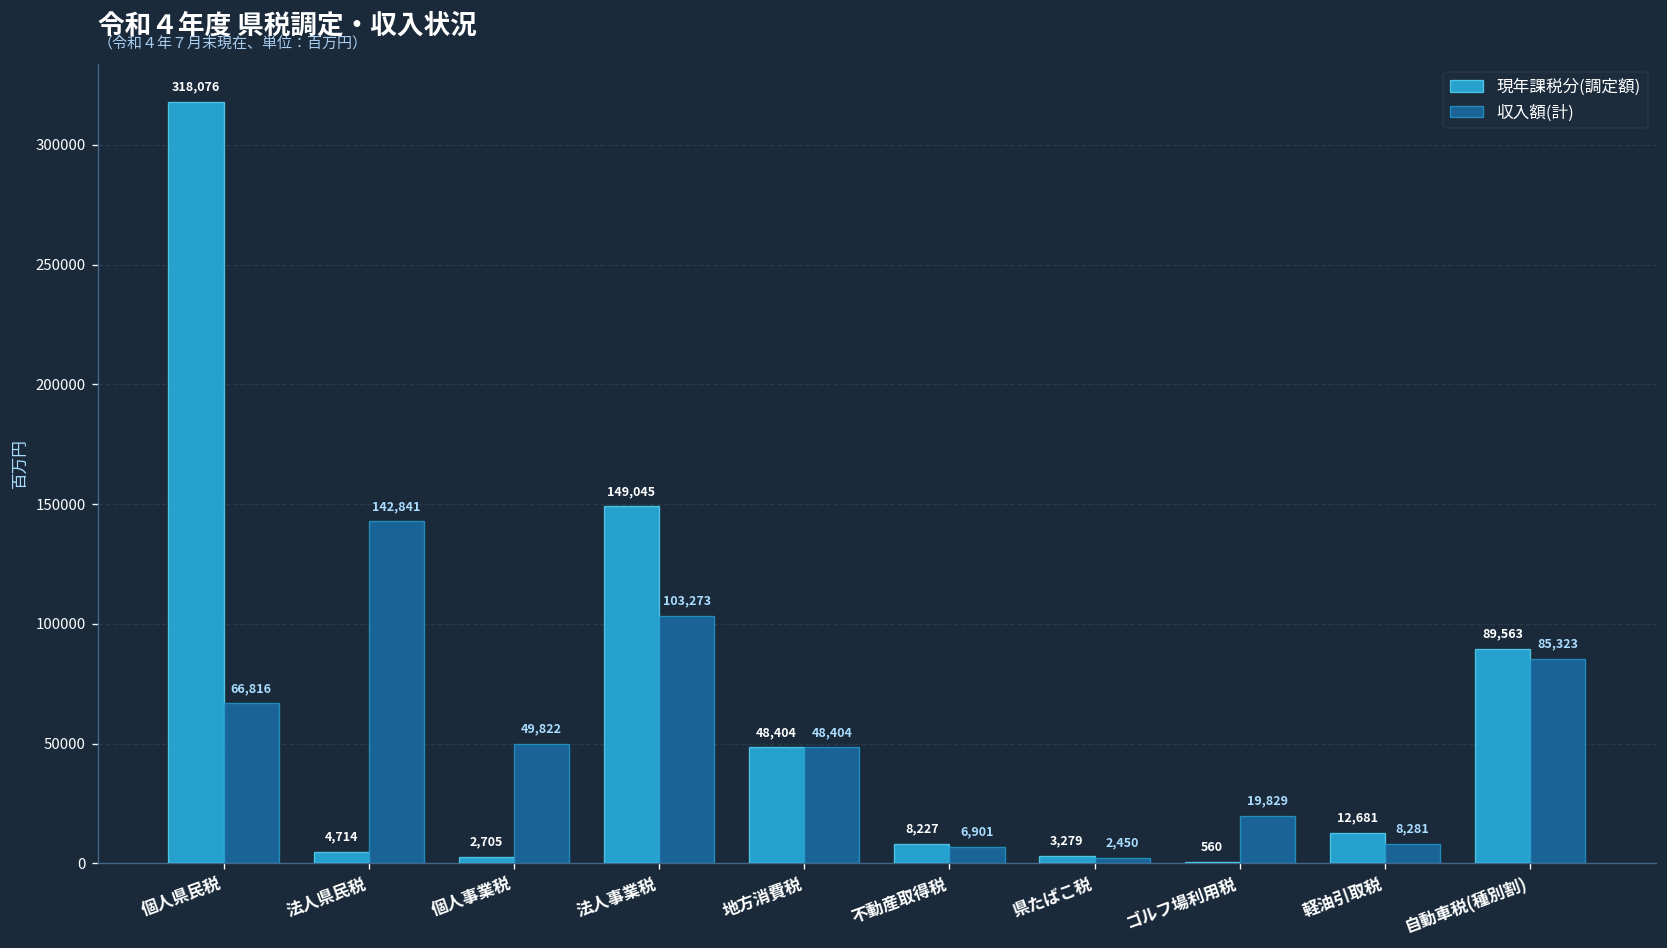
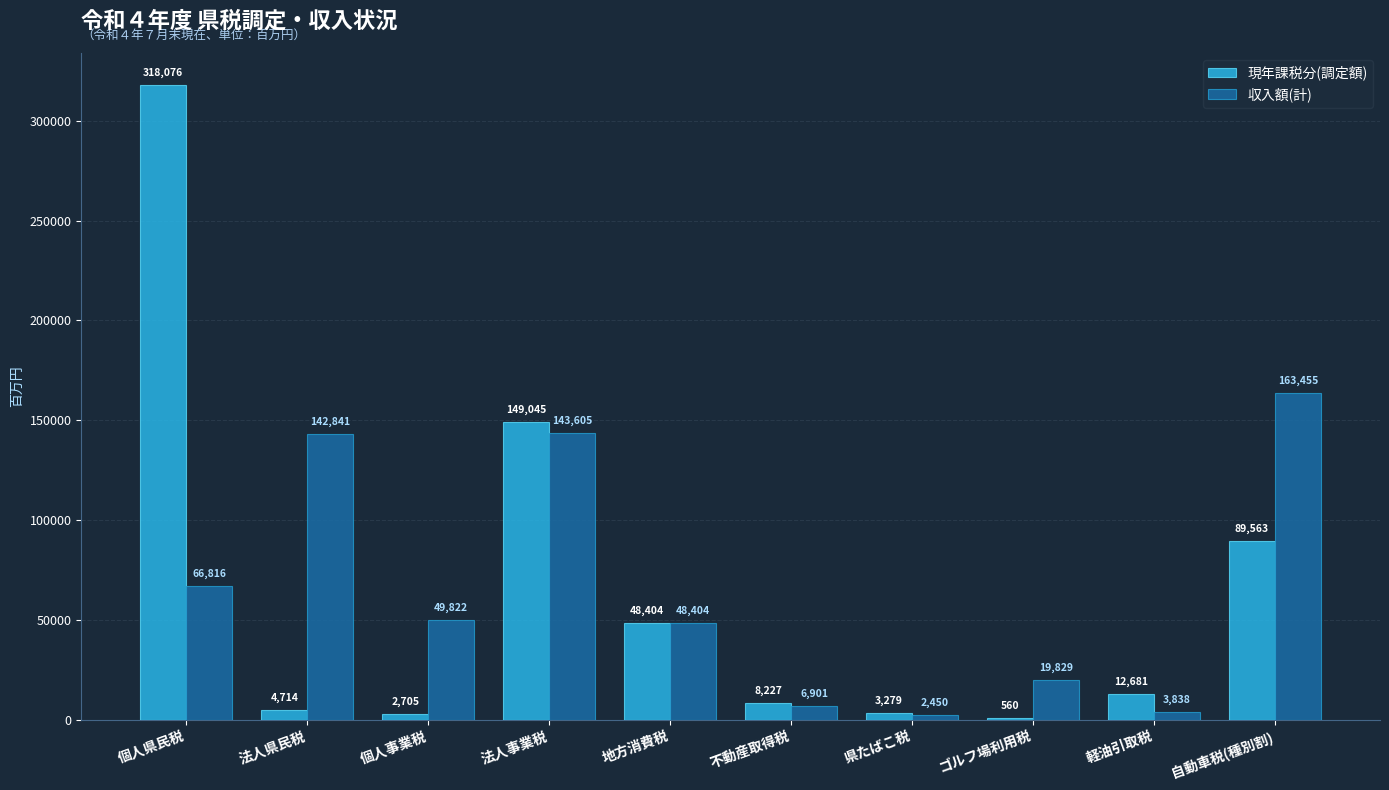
  {
    "現年課税分(調定額)": {
      "個人県民税": "318,076",
      "法人県民税": "4,714",
      "個人事業税": "2,705",
      "法人事業税": "149,045",
      "地方消費税": "48,404",
      "不動産取得税": "8,227",
      "県たばこ税": "3,279",
      "ゴルフ場利用税": "560",
      "軽油引取税": "12,681",
      "自動車税(種別割)": "89,563"
    },
    "収入額(計)": {
      "個人県民税": "66,816",
      "法人県民税": "142,841",
      "個人事業税": "49,822",
-     "法人事業税": "103,273",
+     "法人事業税": "143,605",
      "地方消費税": "48,404",
      "不動産取得税": "6,901",
      "県たばこ税": "2,450",
      "ゴルフ場利用税": "19,829",
-     "軽油引取税": "8,281",
-     "自動車税(種別割)": "85,323"
+     "軽油引取税": "3,838",
+     "自動車税(種別割)": "163,455"
    }
  }
